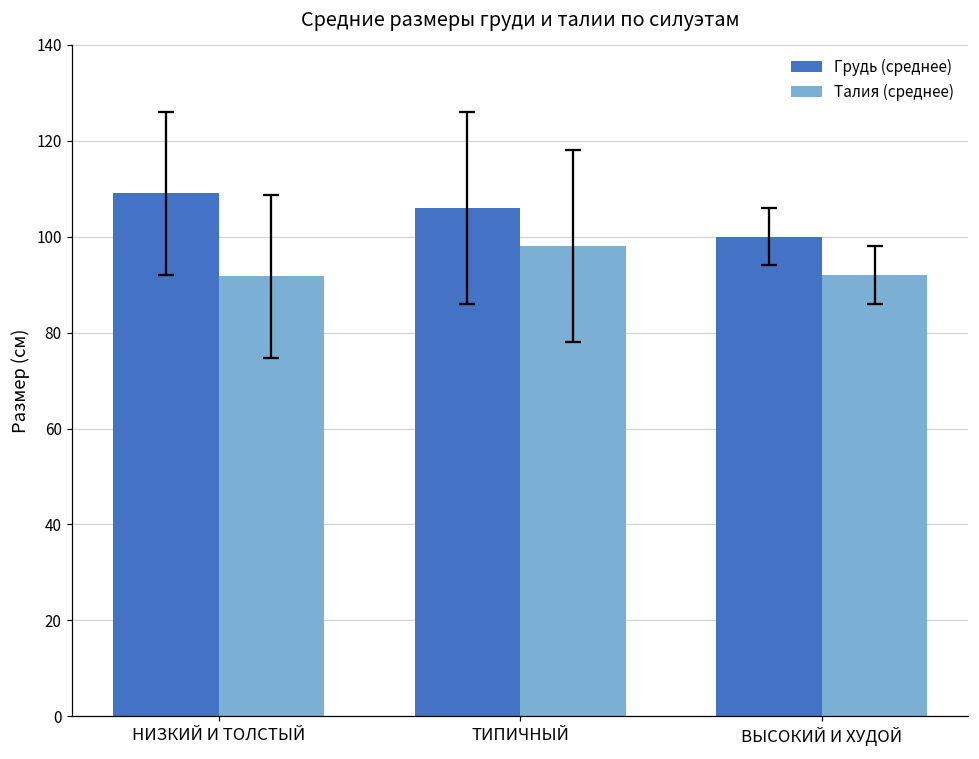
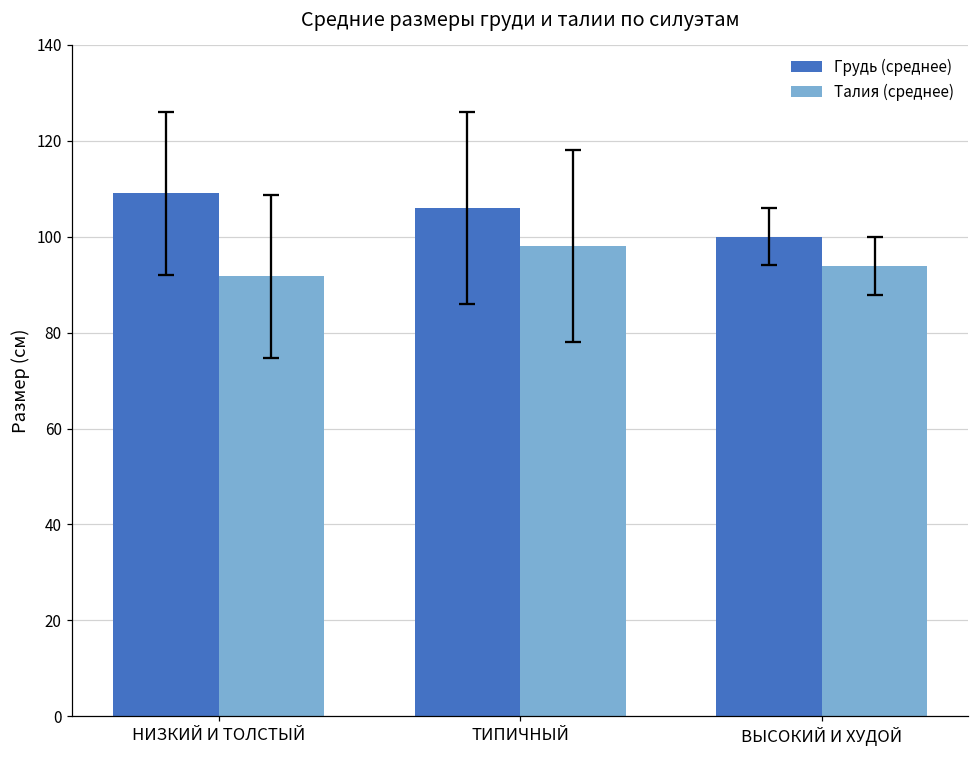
  {
    "Талия (среднее)": {
      "НИЗКИЙ И ТОЛСТЫЙ": 92,
      "ТИПИЧНЫЙ": 98,
-     "ВЫСОКИЙ И ХУДОЙ": 92
+     "ВЫСОКИЙ И ХУДОЙ": 94
    }
  }
